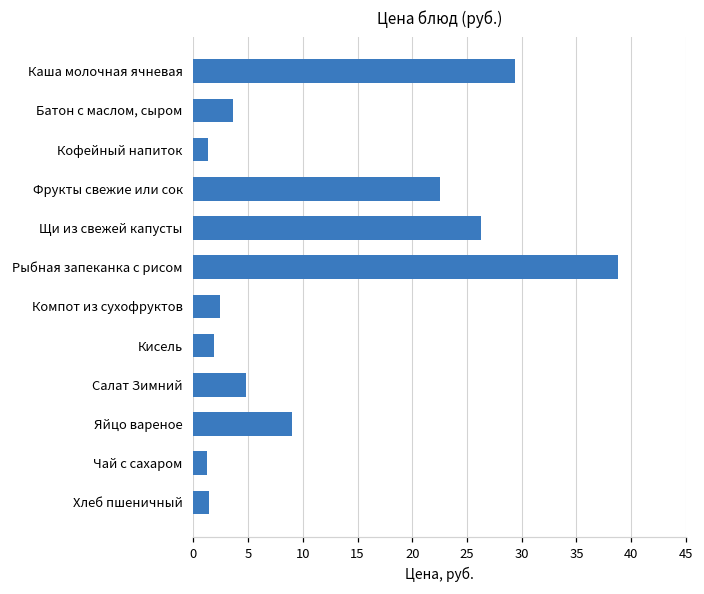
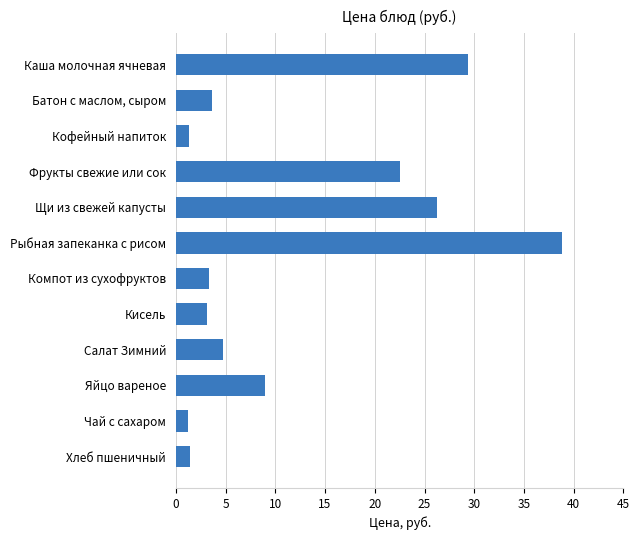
  {
    "Каша молочная ячневая": 29,
    "Батон с маслом, сыром": 4,
    "Кофейный напиток": 1,
    "Фрукты свежие или сок": 23,
    "Щи из свежей капусты": 26,
    "Рыбная запеканка с рисом": 39,
-   "Компот из сухофруктов": 2,
-   "Кисель": 2,
+   "Компот из сухофруктов": 3,
+   "Кисель": 3,
    "Салат Зимний": 5,
    "Яйцо вареное": 9,
    "Чай с сахаром": 1,
    "Хлеб пшеничный": 1
  }
